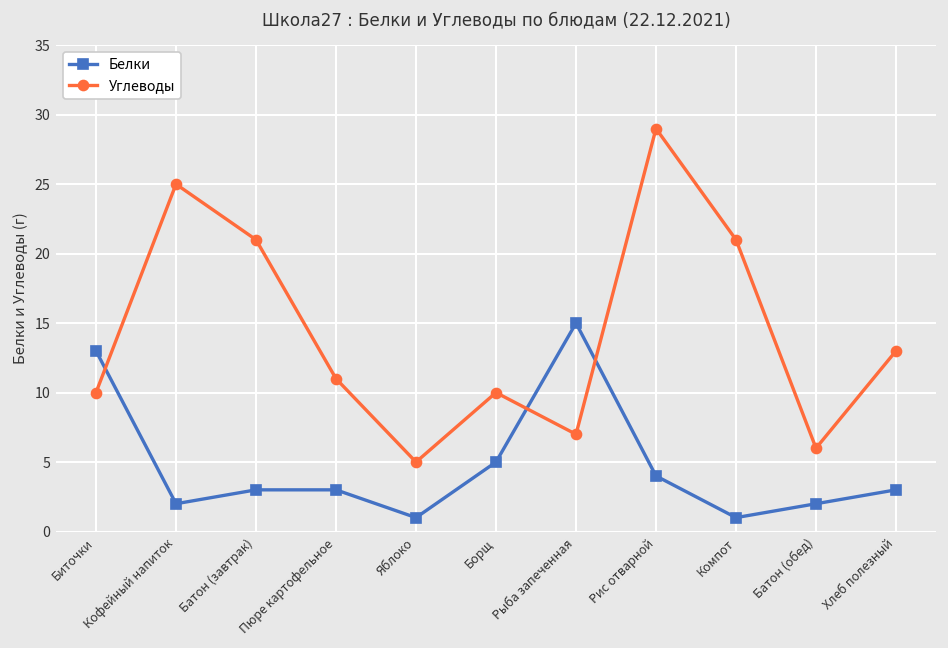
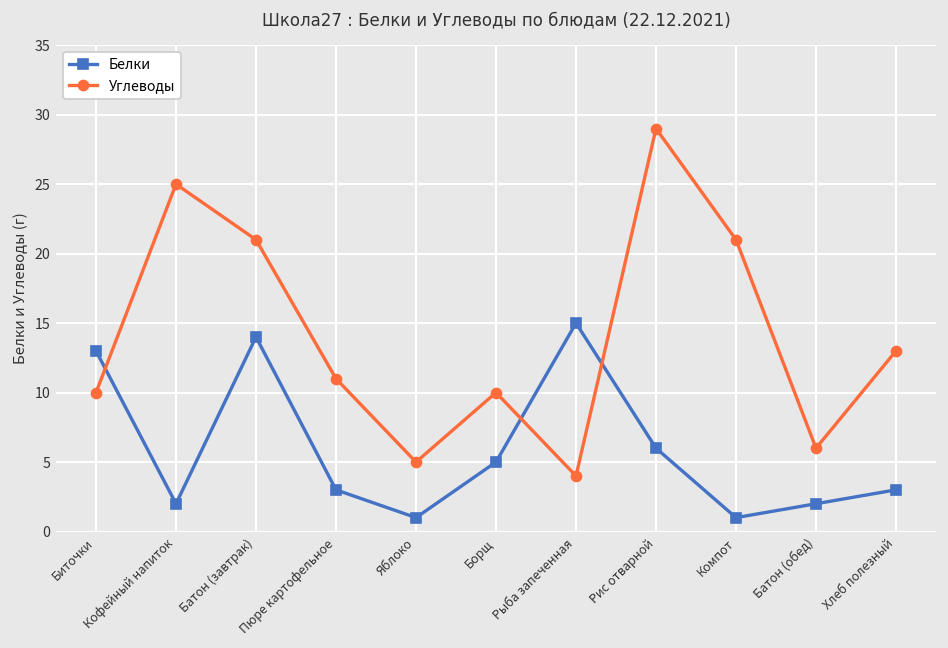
  {
    "Белки": {
      "Биточки": 13,
      "Кофейный напиток": 2,
-     "Батон (завтрак)": 3,
+     "Батон (завтрак)": 14,
      "Пюре картофельное": 3,
      "Яблоко": 1,
      "Борщ": 5,
      "Рыба запеченная": 15,
-     "Рис отварной": 4,
+     "Рис отварной": 6,
      "Компот": 1,
      "Батон (обед)": 2,
      "Хлеб полезный": 3
    },
    "Углеводы": {
      "Биточки": 10,
      "Кофейный напиток": 25,
      "Батон (завтрак)": 21,
      "Пюре картофельное": 11,
      "Яблоко": 5,
      "Борщ": 10,
-     "Рыба запеченная": 7,
+     "Рыба запеченная": 4,
      "Рис отварной": 29,
      "Компот": 21,
      "Батон (обед)": 6,
      "Хлеб полезный": 13
    }
  }
